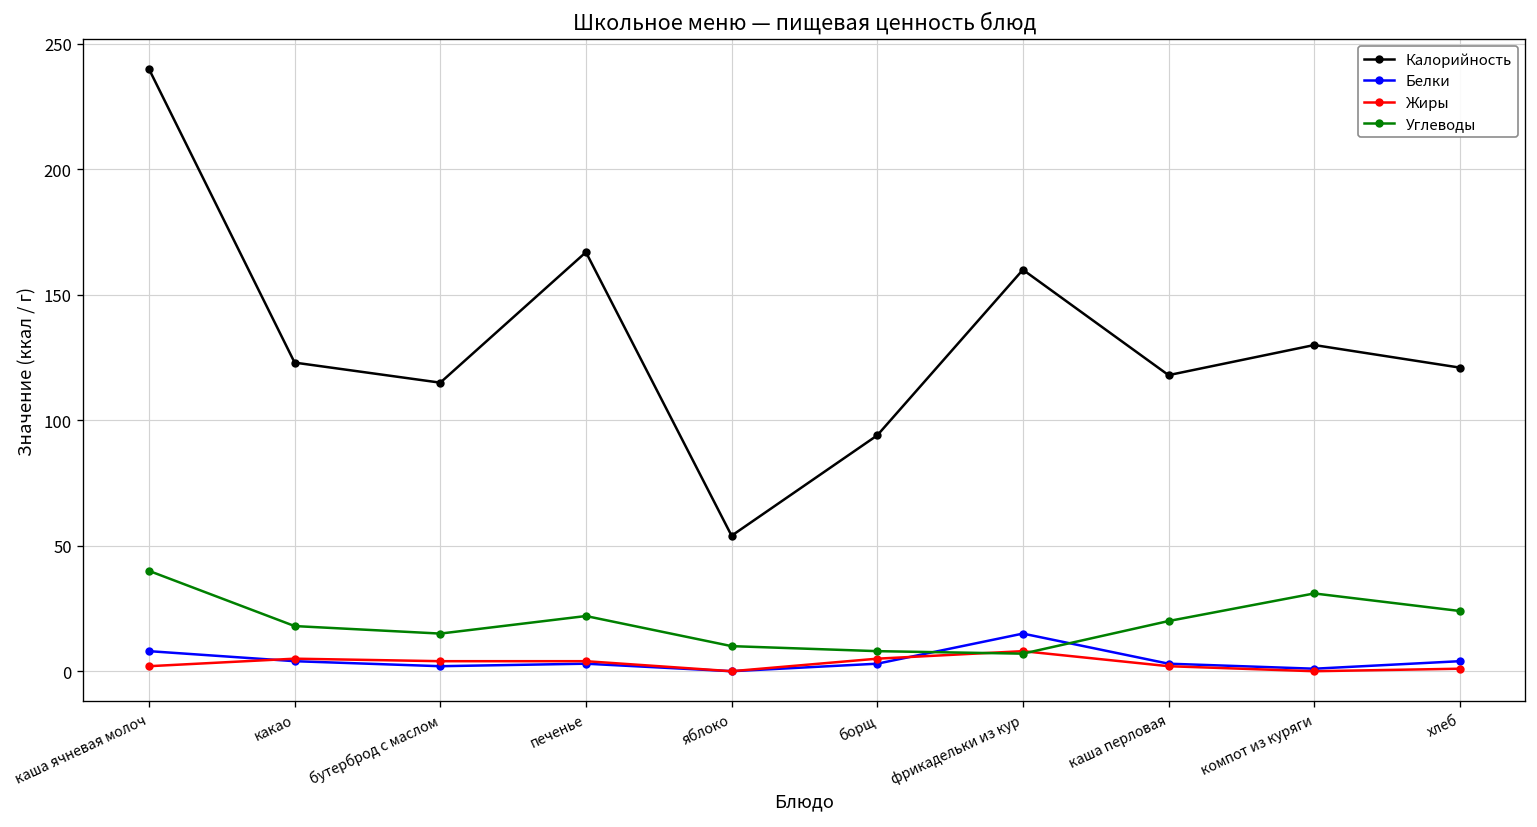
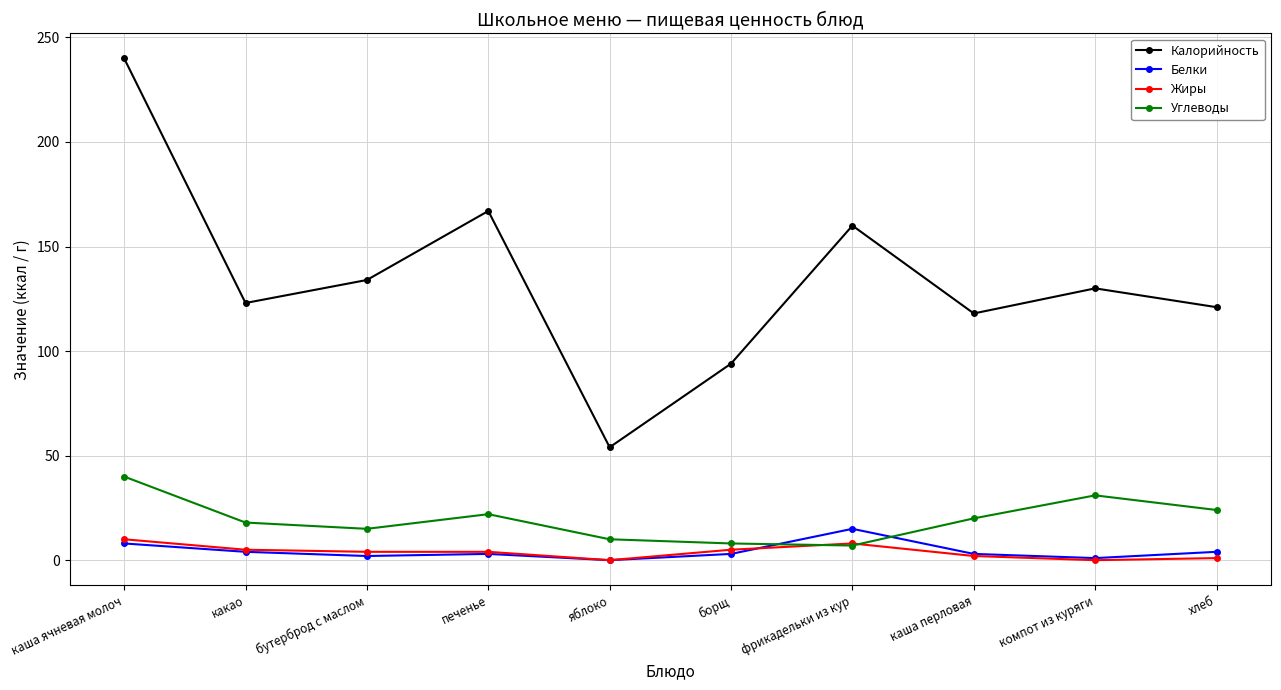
  {
    "Калорийность": {
      "каша ячневая молоч": 240,
      "какао": 123,
-     "бутерброд с маслом": 115,
+     "бутерброд с маслом": 134,
      "печенье": 167,
      "яблоко": 54,
      "борщ": 94,
      "фрикадельки из кур": 160,
      "каша перловая": 118,
      "компот из куряги": 130,
      "хлеб": 121
    },
    "Белки": {
      "каша ячневая молоч": 8,
      "бутерброд с маслом": 2,
      "борщ": 3,
      "фрикадельки из кур": 15,
      "хлеб": 4
    },
    "Жиры": {
-     "каша ячневая молоч": 2,
+     "каша ячневая молоч": 10,
      "бутерброд с маслом": 4,
      "борщ": 5,
      "хлеб": 1
    },
    "Углеводы": {
      "каша ячневая молоч": 40,
      "какао": 18,
      "бутерброд с маслом": 15,
      "печенье": 22,
      "яблоко": 10,
      "борщ": 8,
      "каша перловая": 20,
      "компот из куряги": 31,
      "хлеб": 24
    }
  }
